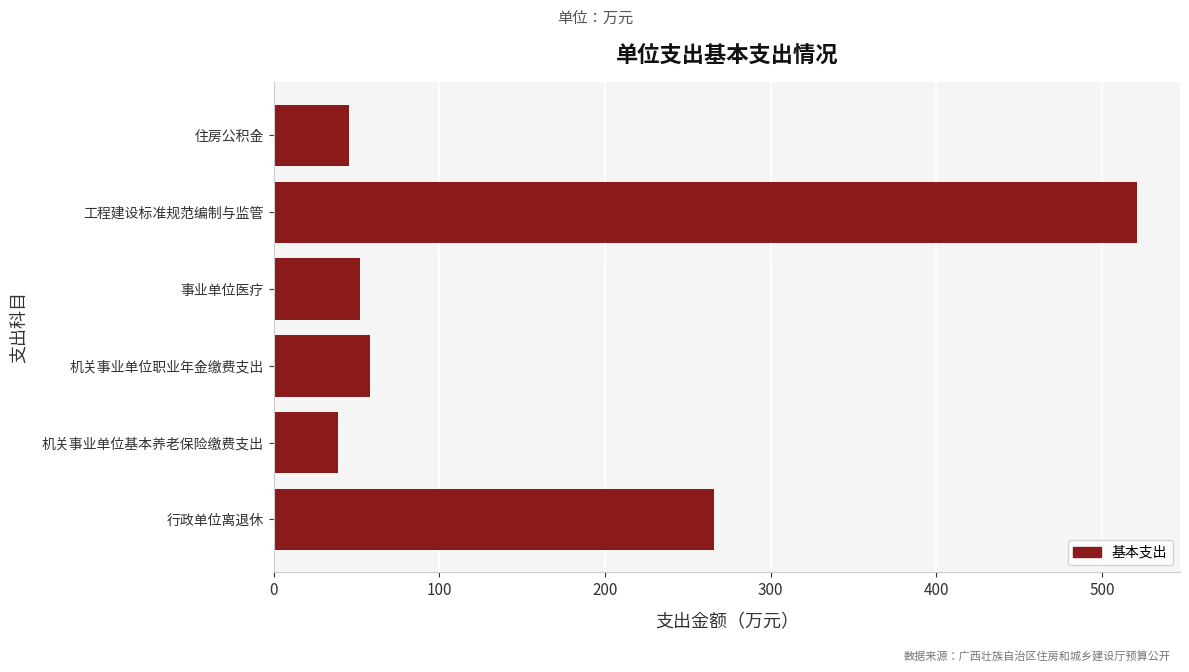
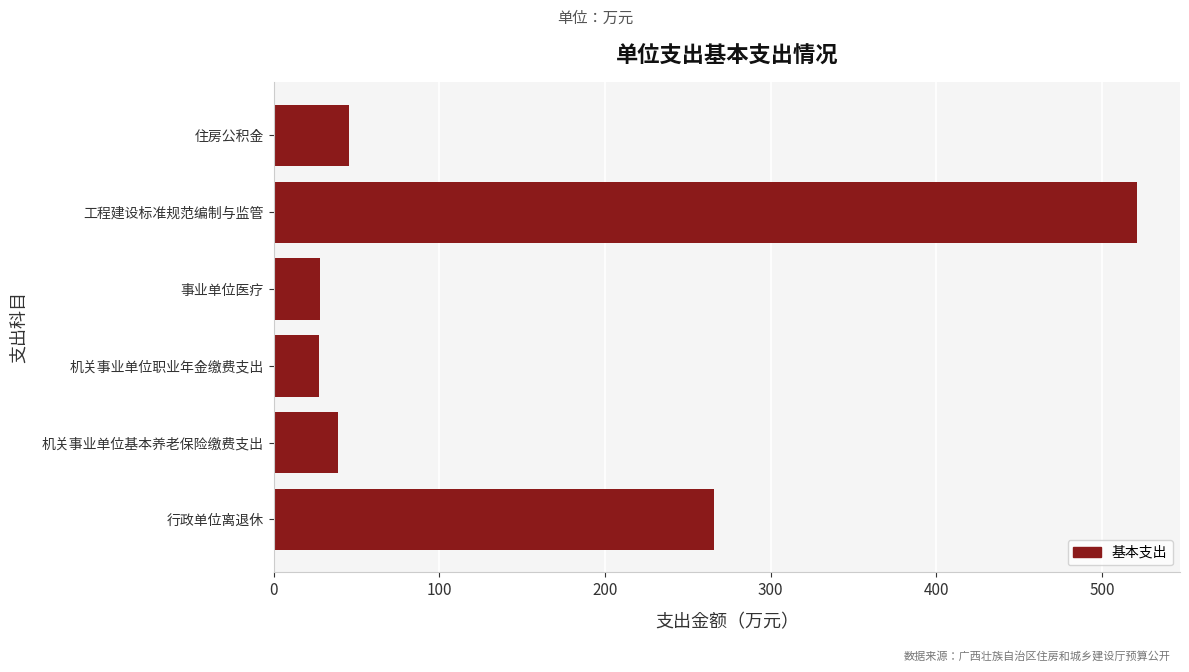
  {
    "住房公积金": 46,
    "工程建设标准规范编制与监管": 521,
-   "事业单位医疗": 52,
-   "机关事业单位职业年金缴费支出": 58,
+   "事业单位医疗": 28,
+   "机关事业单位职业年金缴费支出": 28,
    "机关事业单位基本养老保险缴费支出": 39,
    "行政单位离退休": 266
  }
